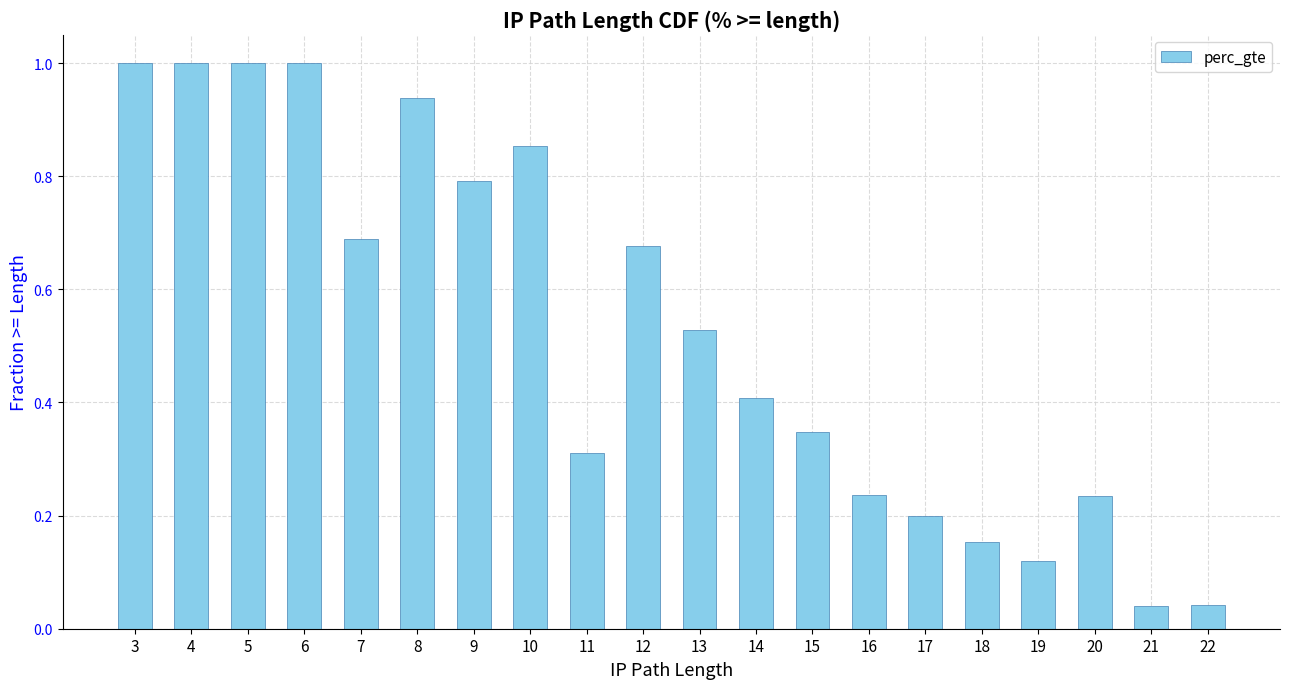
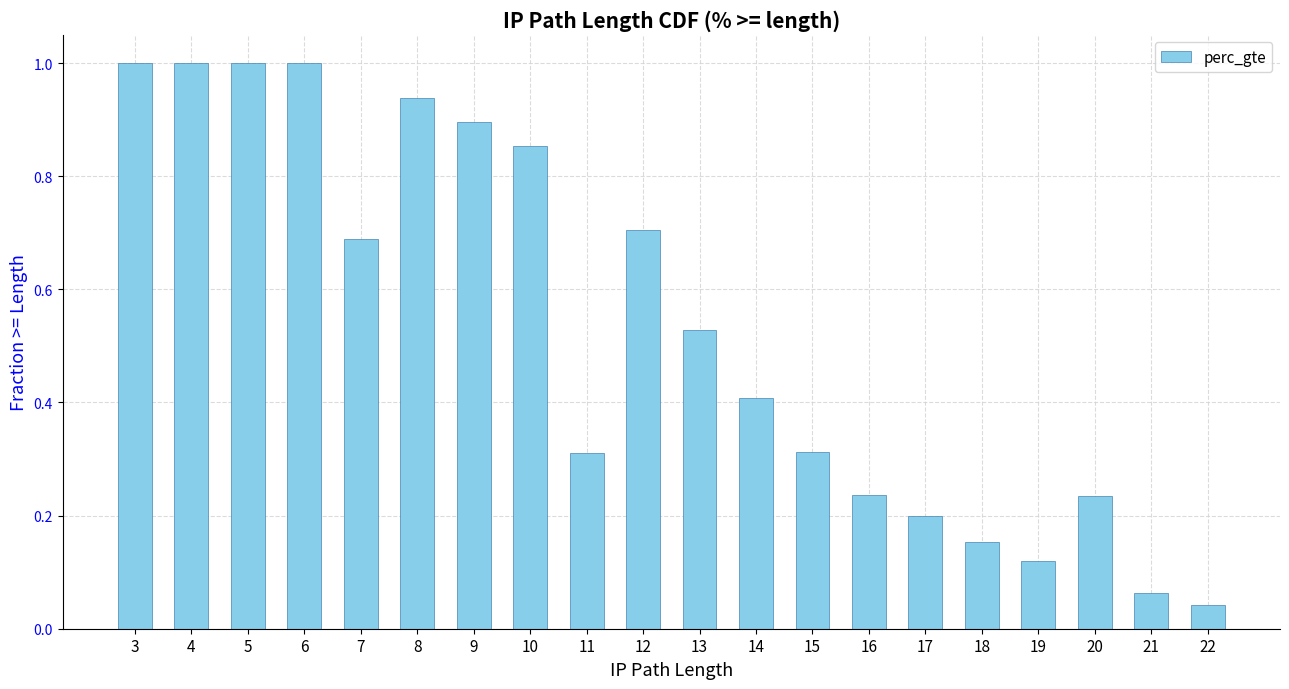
  {
    "3": 1.00,
    "4": 1.00,
    "5": 1.00,
    "6": 1.00,
    "7": 0.69,
    "8": 0.94,
-   "9": 0.79,
+   "9": 0.90,
    "10": 0.85,
    "11": 0.31,
-   "12": 0.68,
+   "12": 0.70,
    "13": 0.53,
    "14": 0.41,
-   "15": 0.35,
+   "15": 0.31,
    "16": 0.24,
    "17": 0.20,
    "18": 0.15,
    "19": 0.12,
    "20": 0.24,
-   "21": 0.04,
+   "21": 0.06,
    "22": 0.04
  }
